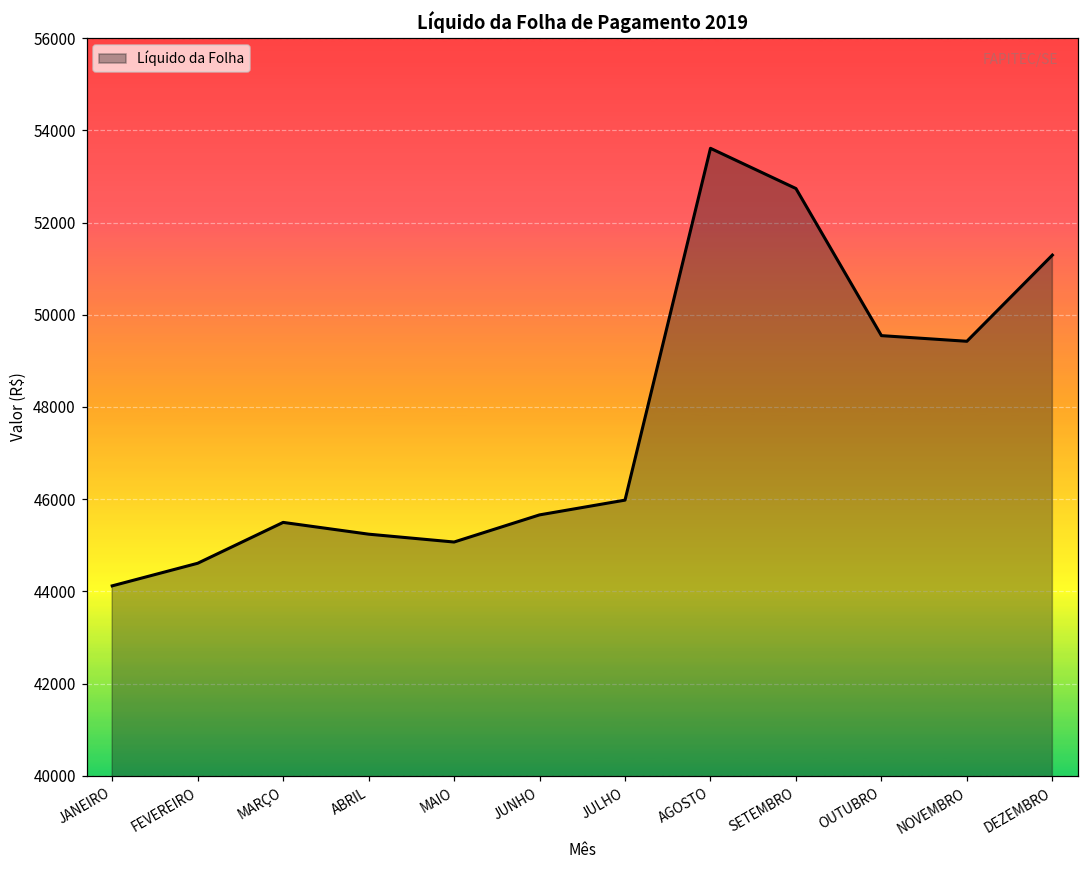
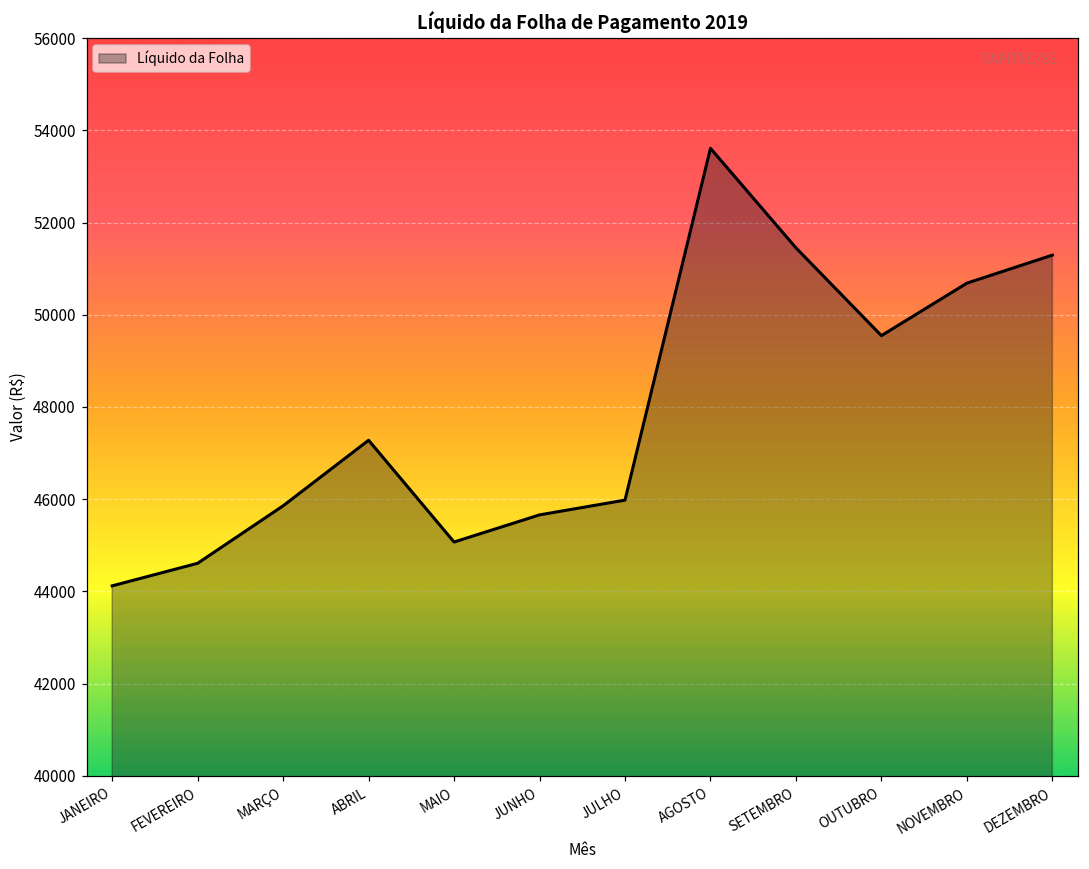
  {
    "JANEIRO": 44100,
    "FEVEREIRO": 44600,
-   "MARÇO": 45500,
-   "ABRIL": 45200,
+   "MARÇO": 45900,
+   "ABRIL": 47300,
    "MAIO": 45100,
    "JUNHO": 45700,
    "JULHO": 46000,
    "AGOSTO": 53600,
-   "SETEMBRO": 52700,
+   "SETEMBRO": 51500,
    "OUTUBRO": 49500,
-   "NOVEMBRO": 49400,
+   "NOVEMBRO": 50700,
    "DEZEMBRO": 51300
  }
